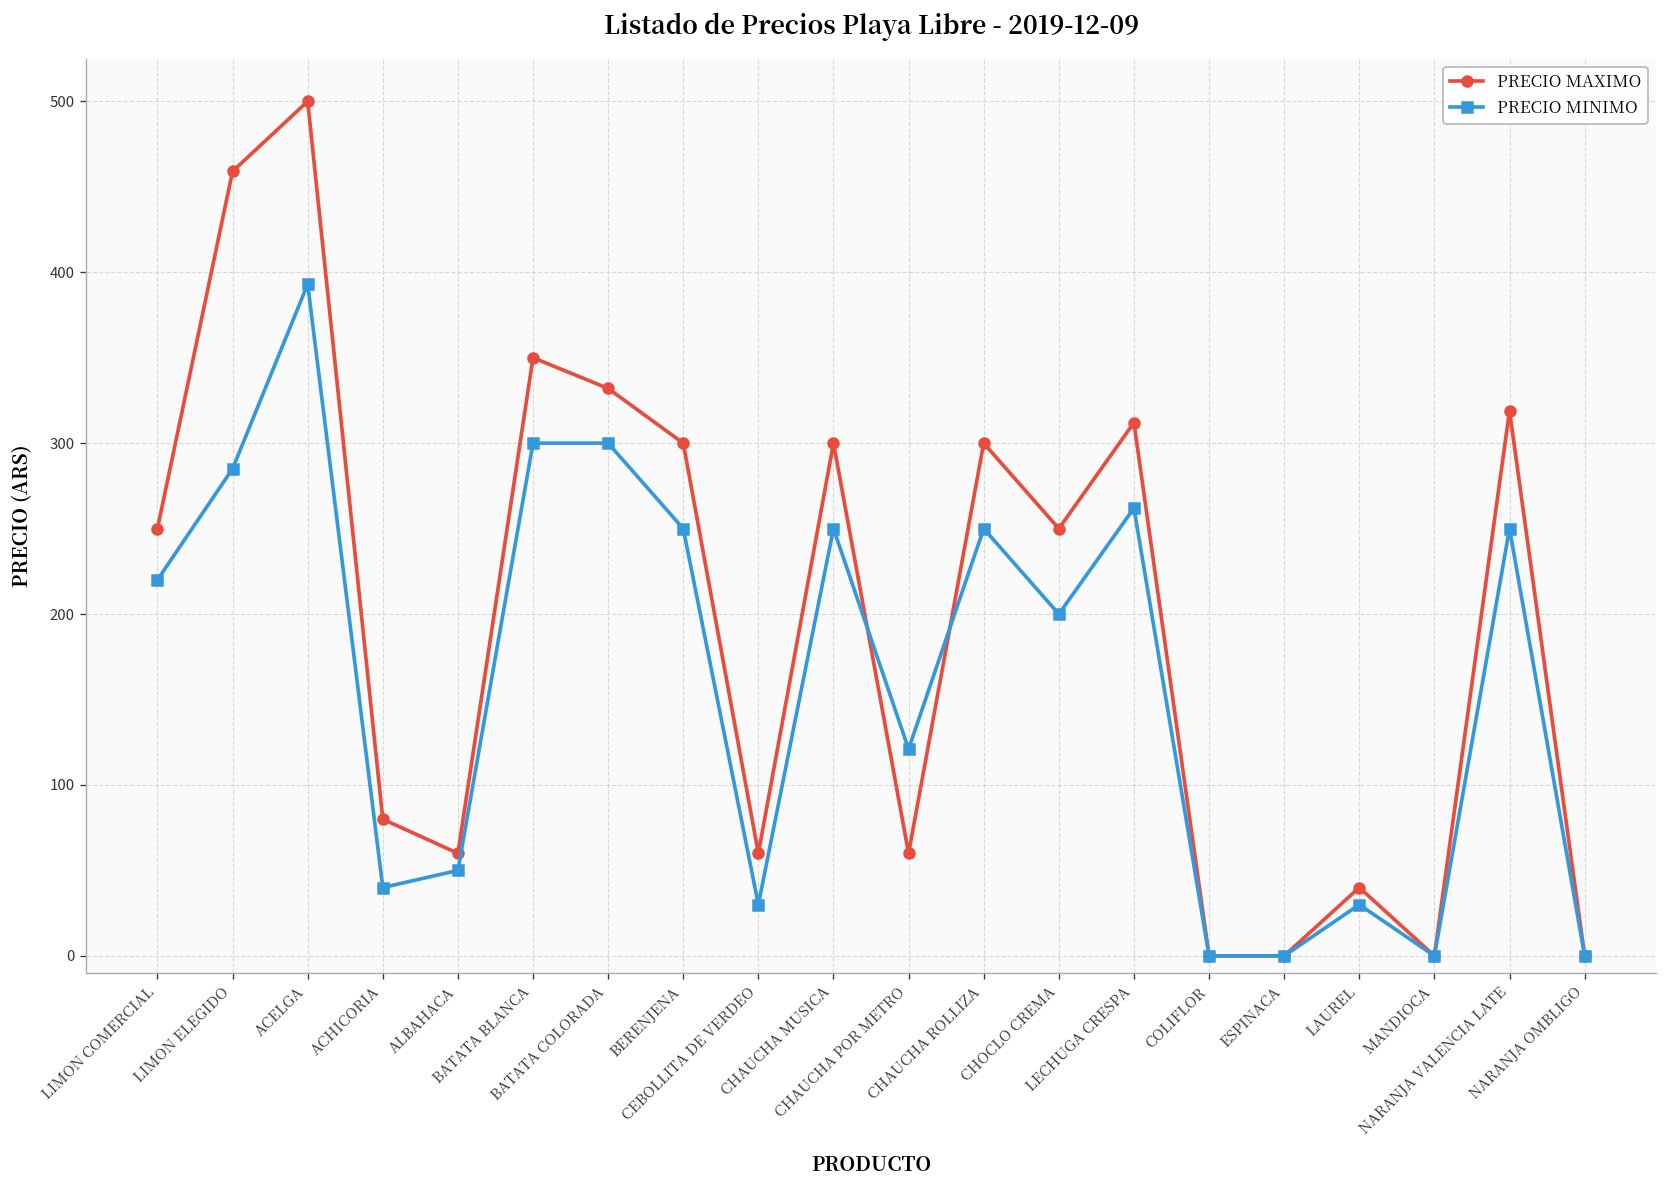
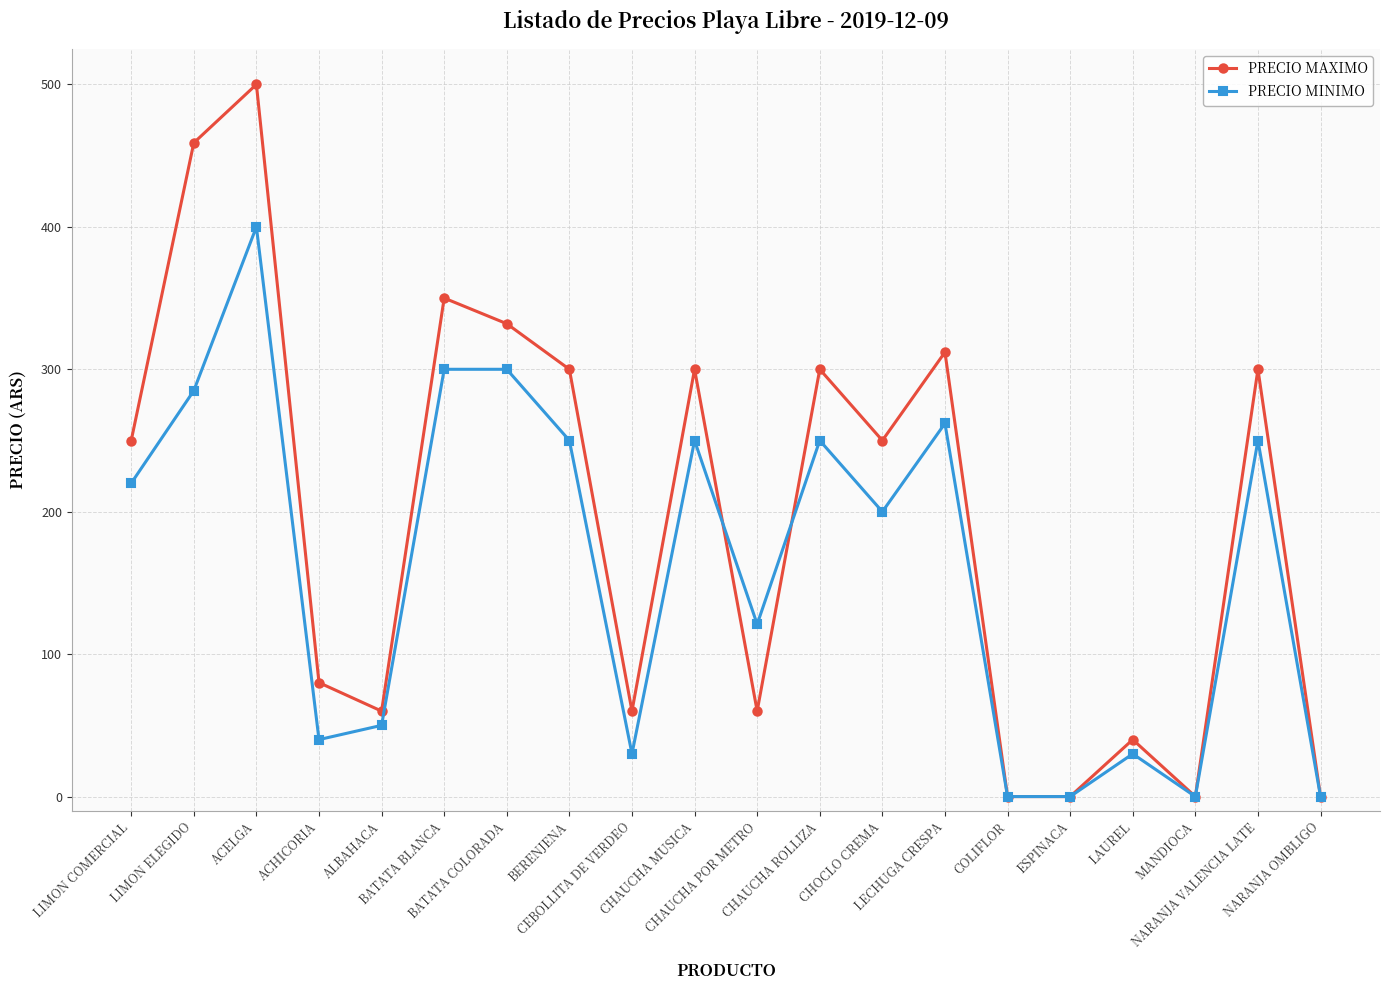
  {
    "PRECIO MAXIMO": {
      "LIMON COMERCIAL": 250,
      "LIMON ELEGIDO": 459,
      "ACELGA": 500,
      "ACHICORIA": 80,
      "ALBAHACA": 60,
      "BATATA BLANCA": 350,
      "BATATA COLORADA": 332,
      "BERENJENA": 300,
      "CEBOLLITA DE VERDEO": 60,
      "CHAUCHA MUSICA": 300,
      "CHAUCHA POR METRO": 60,
      "CHAUCHA ROLLIZA": 300,
      "CHOCLO CREMA": 250,
      "LECHUGA CRESPA": 312,
      "LAUREL": 40,
-     "NARANJA VALENCIA LATE": 319
+     "NARANJA VALENCIA LATE": 300
    },
    "PRECIO MINIMO": {
      "LIMON COMERCIAL": 220,
      "LIMON ELEGIDO": 285,
-     "ACELGA": 393,
+     "ACELGA": 400,
      "ACHICORIA": 40,
      "ALBAHACA": 50,
      "BATATA BLANCA": 300,
      "BATATA COLORADA": 300,
      "BERENJENA": 250,
      "CEBOLLITA DE VERDEO": 30,
      "CHAUCHA MUSICA": 250,
      "CHAUCHA POR METRO": 121,
      "CHAUCHA ROLLIZA": 250,
      "CHOCLO CREMA": 200,
      "LECHUGA CRESPA": 262,
      "LAUREL": 30,
      "NARANJA VALENCIA LATE": 250
    }
  }
